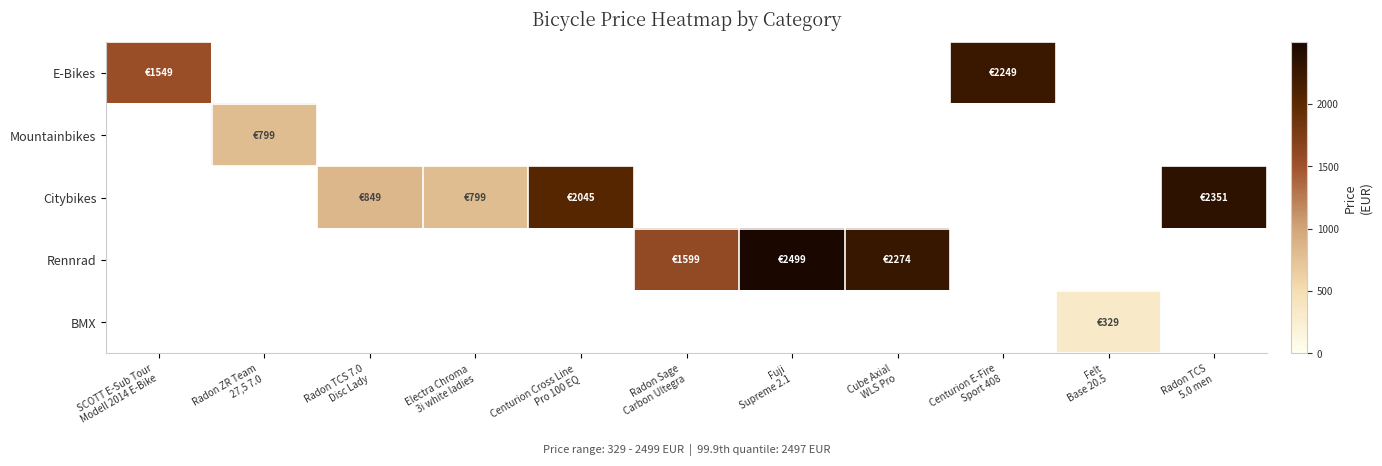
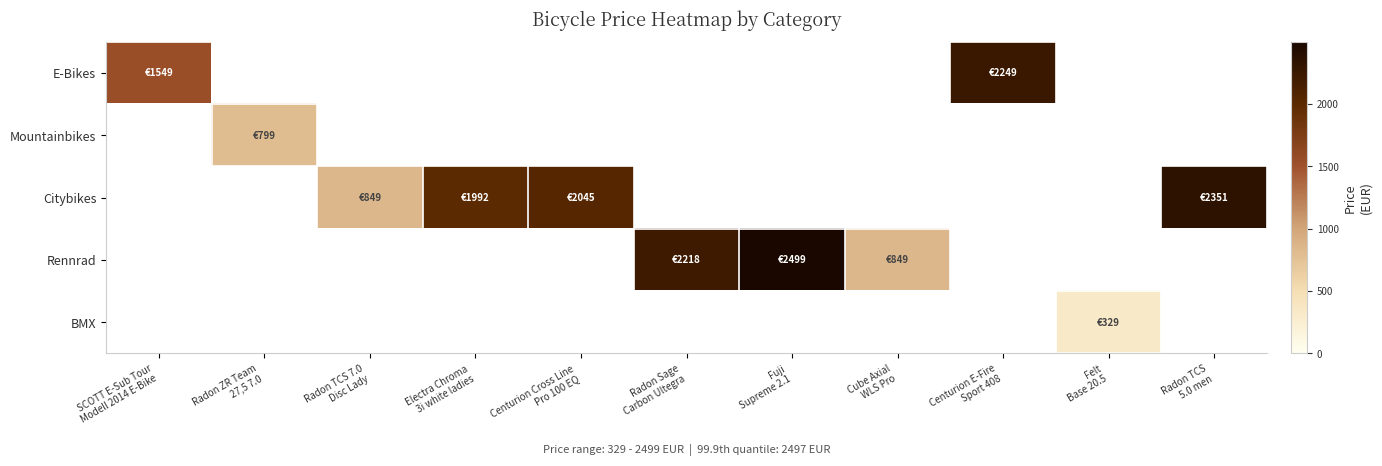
  {
    "E-Bikes": {
      "SCOTT E-Sub Tour Modell 2014 E-Bike": "€1549",
      "Centurion E-Fire Sport 408": "€2249"
    },
    "Mountainbikes": {
      "Radon ZR Team 27,5 7.0": "€799"
    },
    "Citybikes": {
      "Radon TCS 7.0 Disc Lady": "€849",
-     "Electra Chroma 3i white ladies": "€799",
+     "Electra Chroma 3i white ladies": "€1992",
      "Centurion Cross Line Pro 100 EQ": "€2045",
      "Radon TCS 5.0 men": "€2351"
    },
    "Rennrad": {
-     "Radon Sage Carbon Ultegra": "€1599",
+     "Radon Sage Carbon Ultegra": "€2218",
      "Fuji Supreme 2.1": "€2499",
-     "Cube Axial WLS Pro": "€2274"
+     "Cube Axial WLS Pro": "€849"
    },
    "BMX": {
      "Felt Base 20.5": "€329"
    }
  }
